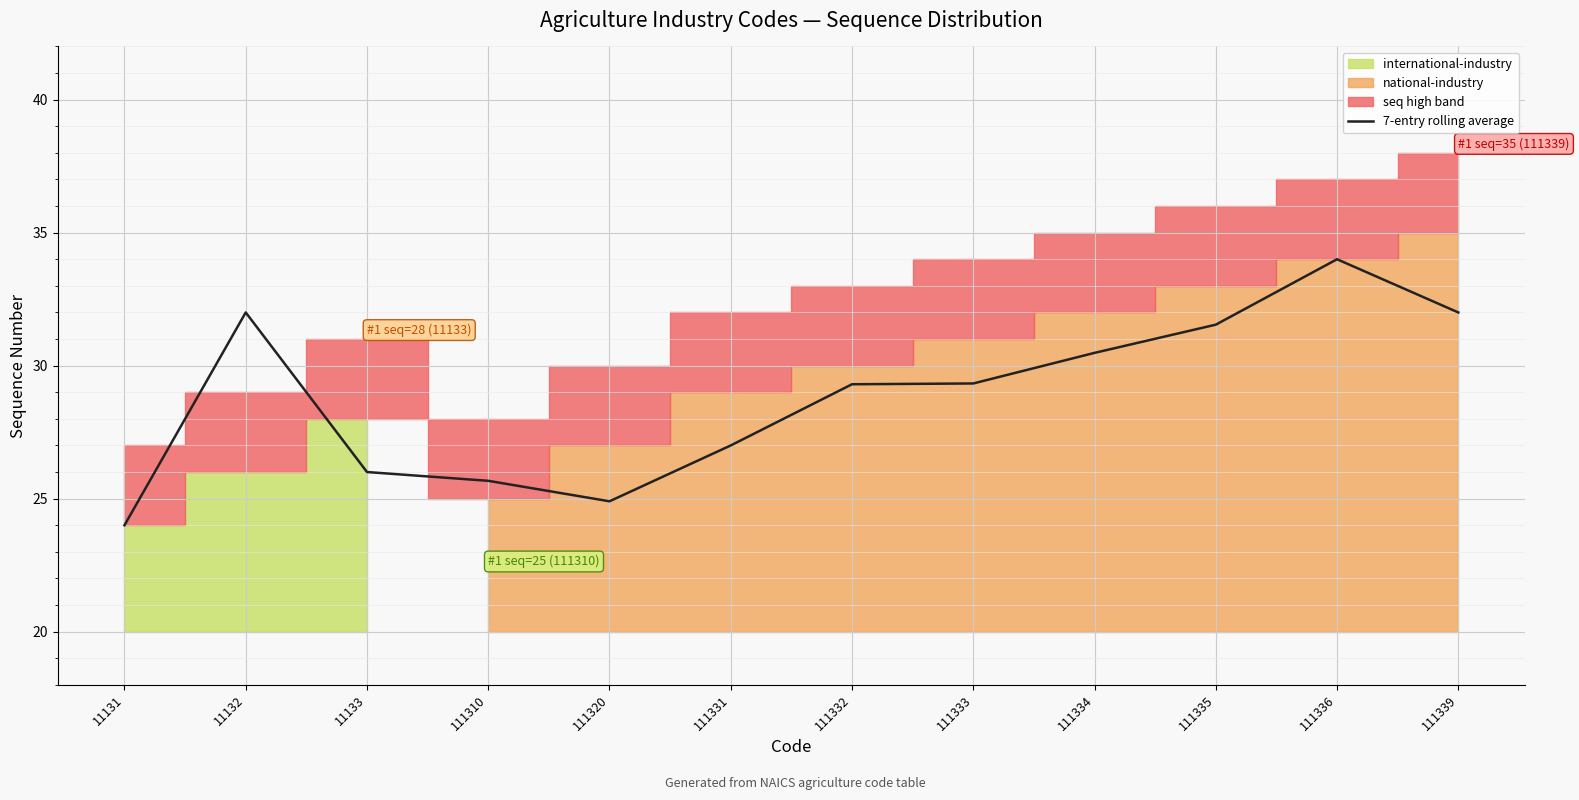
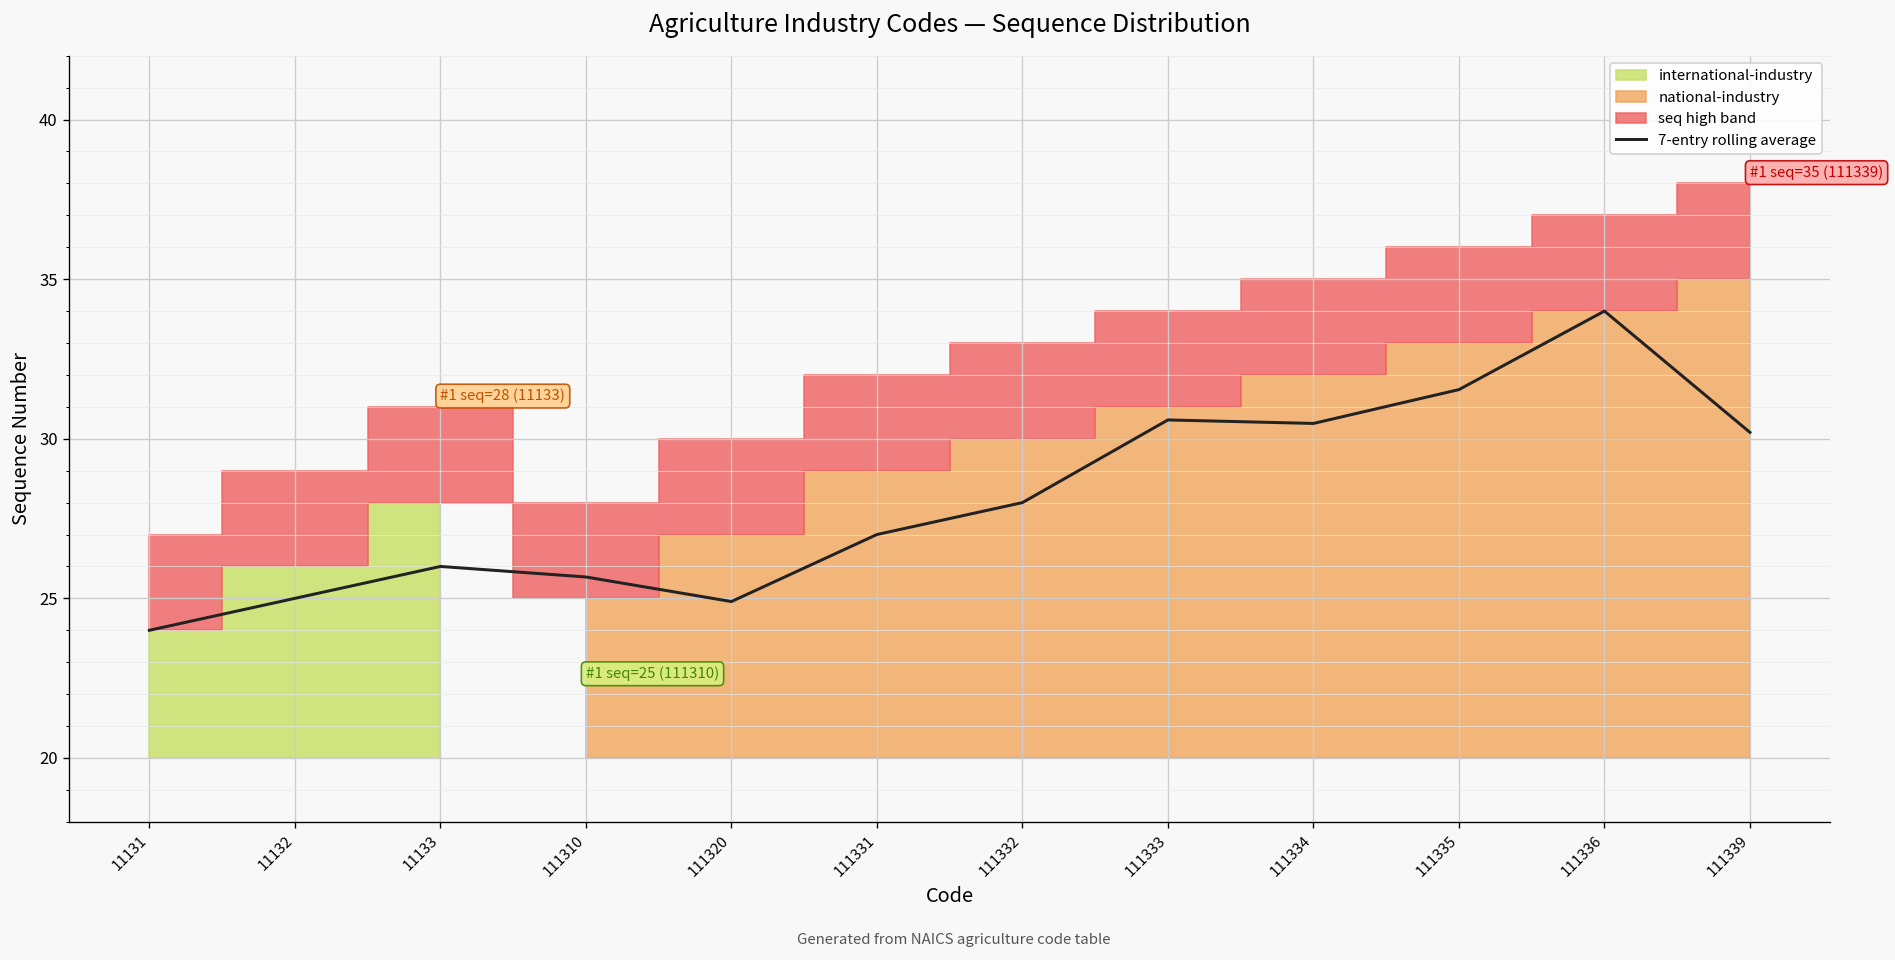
  {
    "7-entry rolling average": {
-     "11132": 32,
+     "11132": 25,
      "11133": 26.0,
      "111310": 25.7,
      "111320": 24.9,
      "111331": 27.0,
-     "111332": 29.3,
-     "111333": 29.3,
+     "111332": 28.0,
+     "111333": 30.6,
      "111334": 30.5,
      "111335": 31.5,
      "111336": 34.0,
-     "111339": 32.0
+     "111339": 30.2
    }
  }
